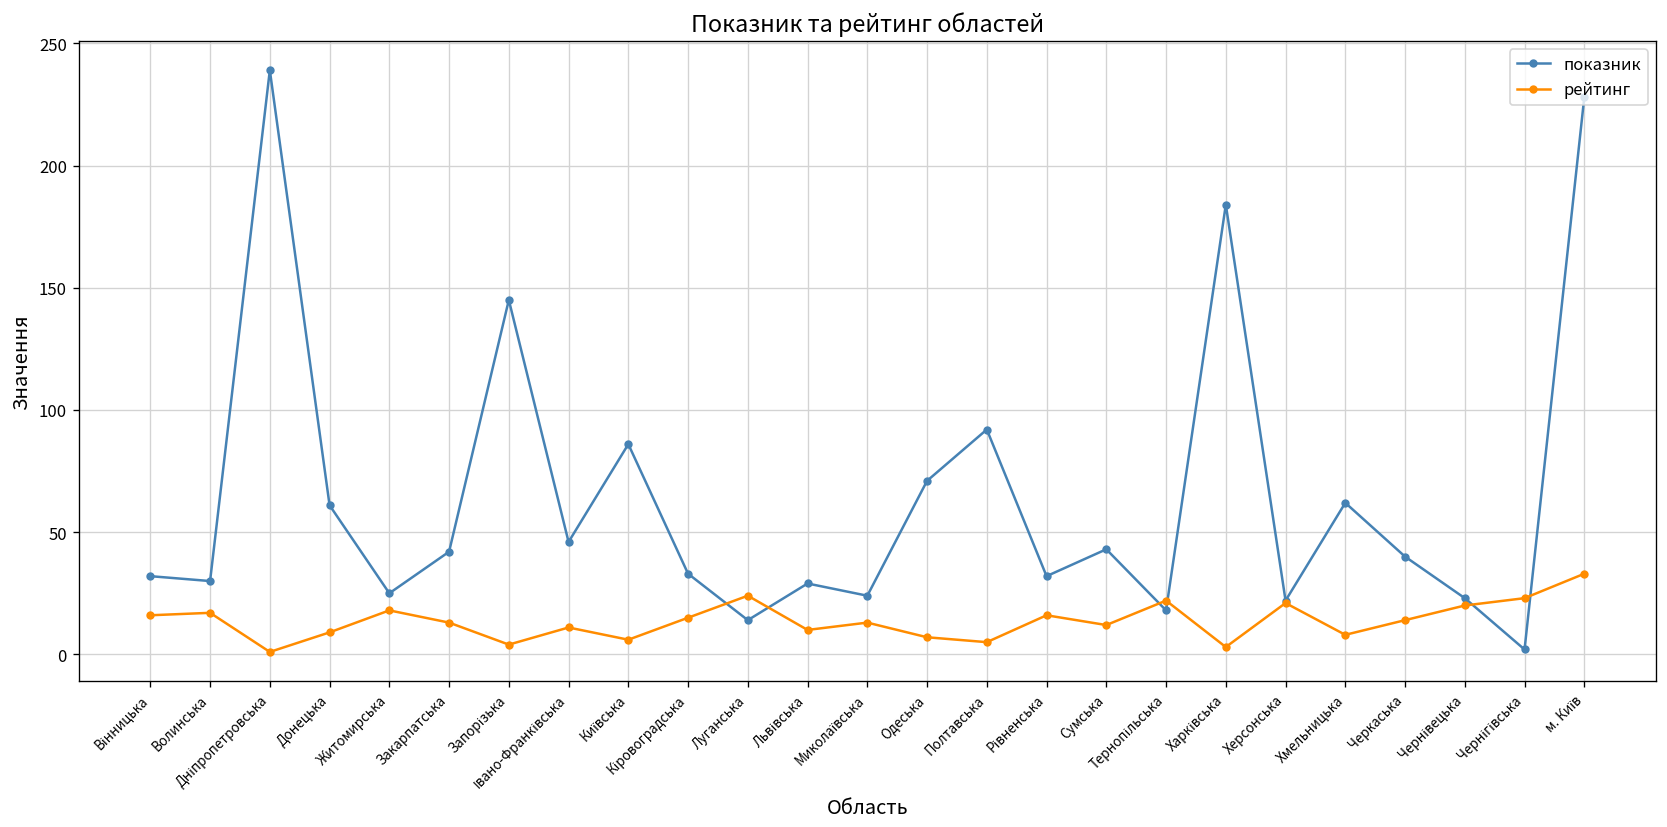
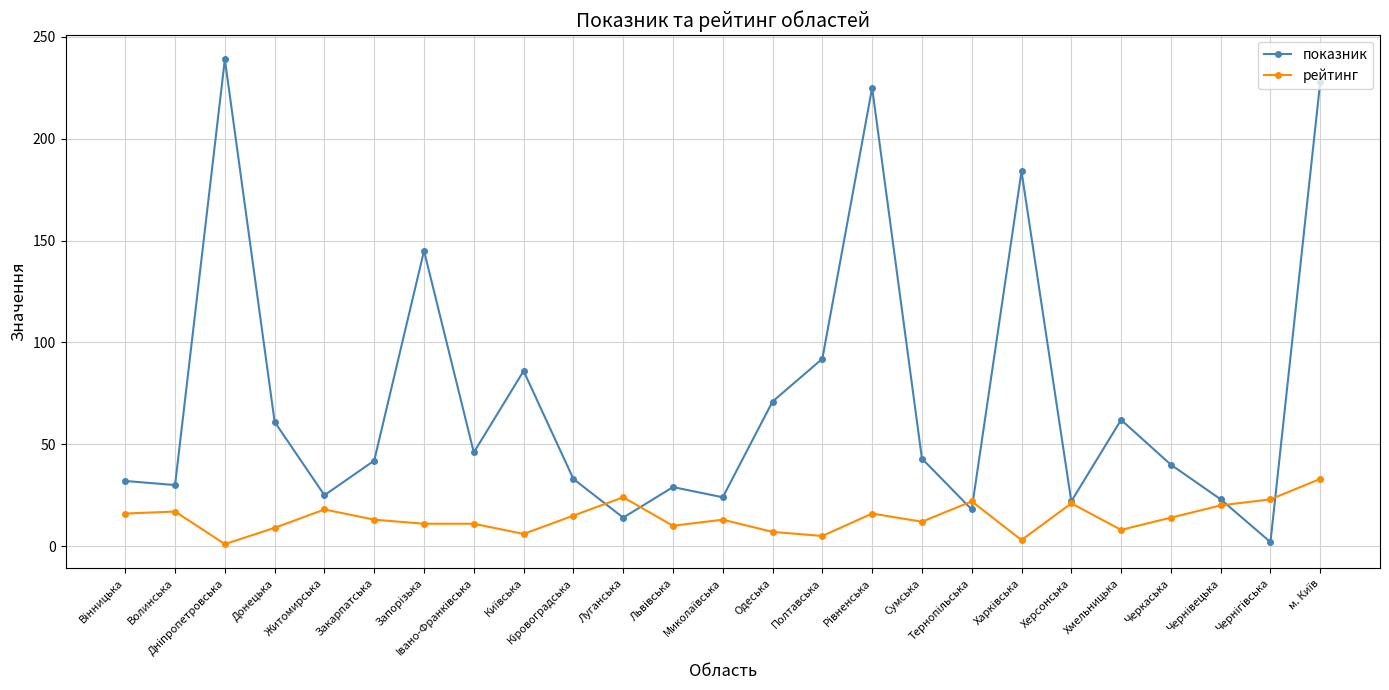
  {
    "показник": {
      "Вінницька": 32,
      "Волинська": 30,
      "Дніпропетровська": 239,
      "Донецька": 61,
      "Житомирська": 25,
      "Закарпатська": 42,
      "Запорізька": 145,
      "Івано-Франківська": 46,
      "Київська": 86,
      "Кіровоградська": 33,
      "Луганська": 14,
      "Львівська": 29,
      "Миколаївська": 24,
      "Одеська": 71,
      "Полтавська": 92,
-     "Рівненська": 32,
+     "Рівненська": 225,
      "Сумська": 43,
      "Тернопільська": 18,
      "Харківська": 184,
      "Хмельницька": 62,
      "Черкаська": 40,
      "Чернівецька": 23,
      "Чернігівська": 2
    },
    "рейтинг": {
      "Вінницька": 16,
      "Волинська": 17,
      "Дніпропетровська": 1,
      "Донецька": 9,
      "Житомирська": 18,
      "Закарпатська": 13,
-     "Запорізька": 4,
+     "Запорізька": 11,
      "Івано-Франківська": 11,
      "Київська": 6,
      "Кіровоградська": 15,
      "Луганська": 24,
      "Львівська": 10,
      "Миколаївська": 13,
      "Одеська": 7,
      "Полтавська": 5,
      "Рівненська": 16,
      "Сумська": 12,
      "Тернопільська": 22,
      "Харківська": 3,
      "Хмельницька": 8,
      "Черкаська": 14,
      "Чернівецька": 20,
      "Чернігівська": 23,
      "м. Київ": 33
    }
  }
